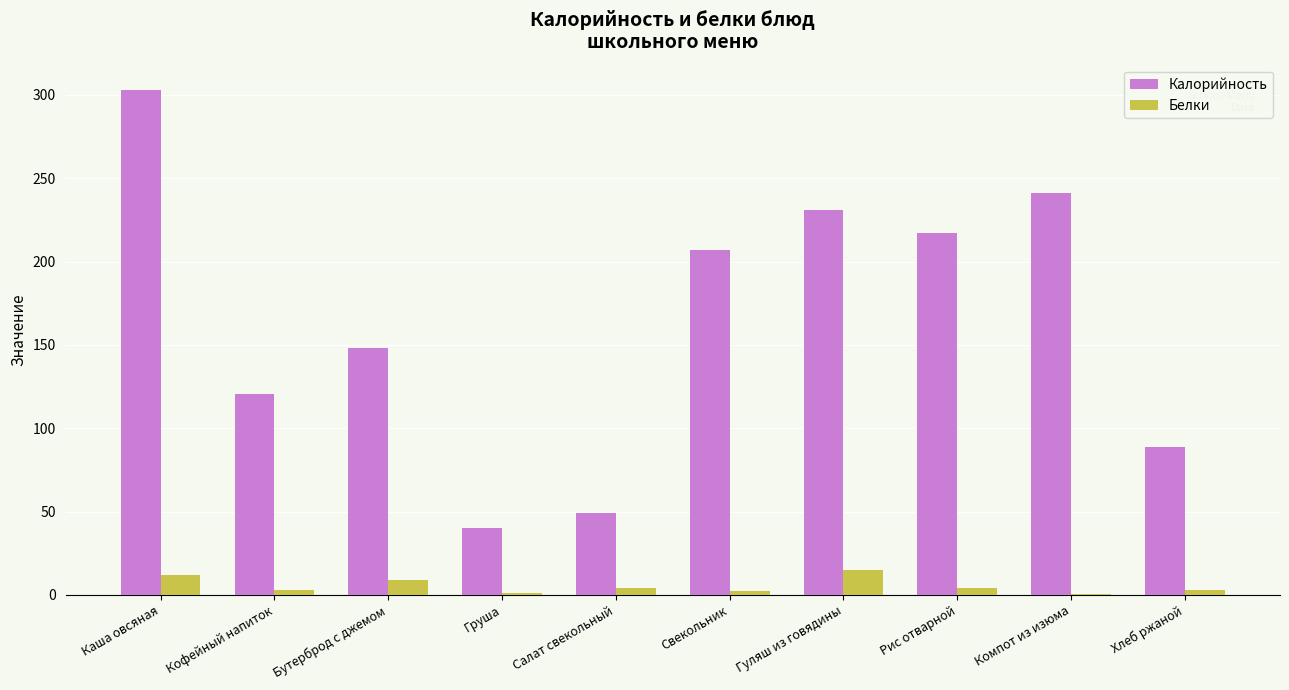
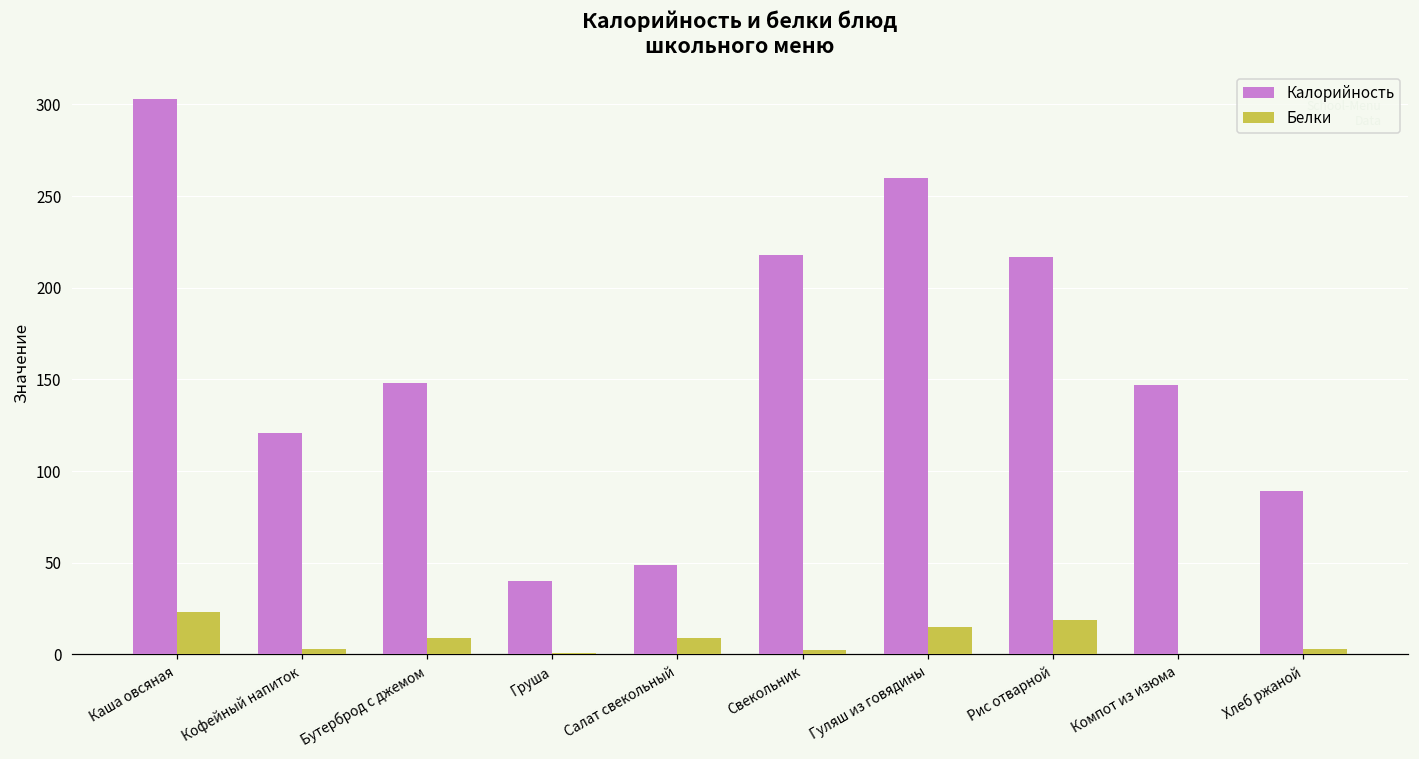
  {
    "Калорийность": {
      "Каша овсяная": 303,
      "Кофейный напиток": 121,
      "Бутерброд с джемом": 148,
      "Груша": 40,
      "Салат свекольный": 49,
-     "Свекольник": 207,
-     "Гуляш из говядины": 231,
+     "Свекольник": 218,
+     "Гуляш из говядины": 260,
      "Рис отварной": 217,
-     "Компот из изюма": 241,
+     "Компот из изюма": 147,
      "Хлеб ржаной": 89
    },
    "Белки": {
-     "Каша овсяная": 12,
+     "Каша овсяная": 23,
      "Кофейный напиток": 3,
      "Бутерброд с джемом": 9,
-     "Салат свекольный": 4,
+     "Салат свекольный": 9,
      "Свекольник": 2,
      "Гуляш из говядины": 15,
-     "Рис отварной": 4,
+     "Рис отварной": 19,
      "Хлеб ржаной": 3
    }
  }
